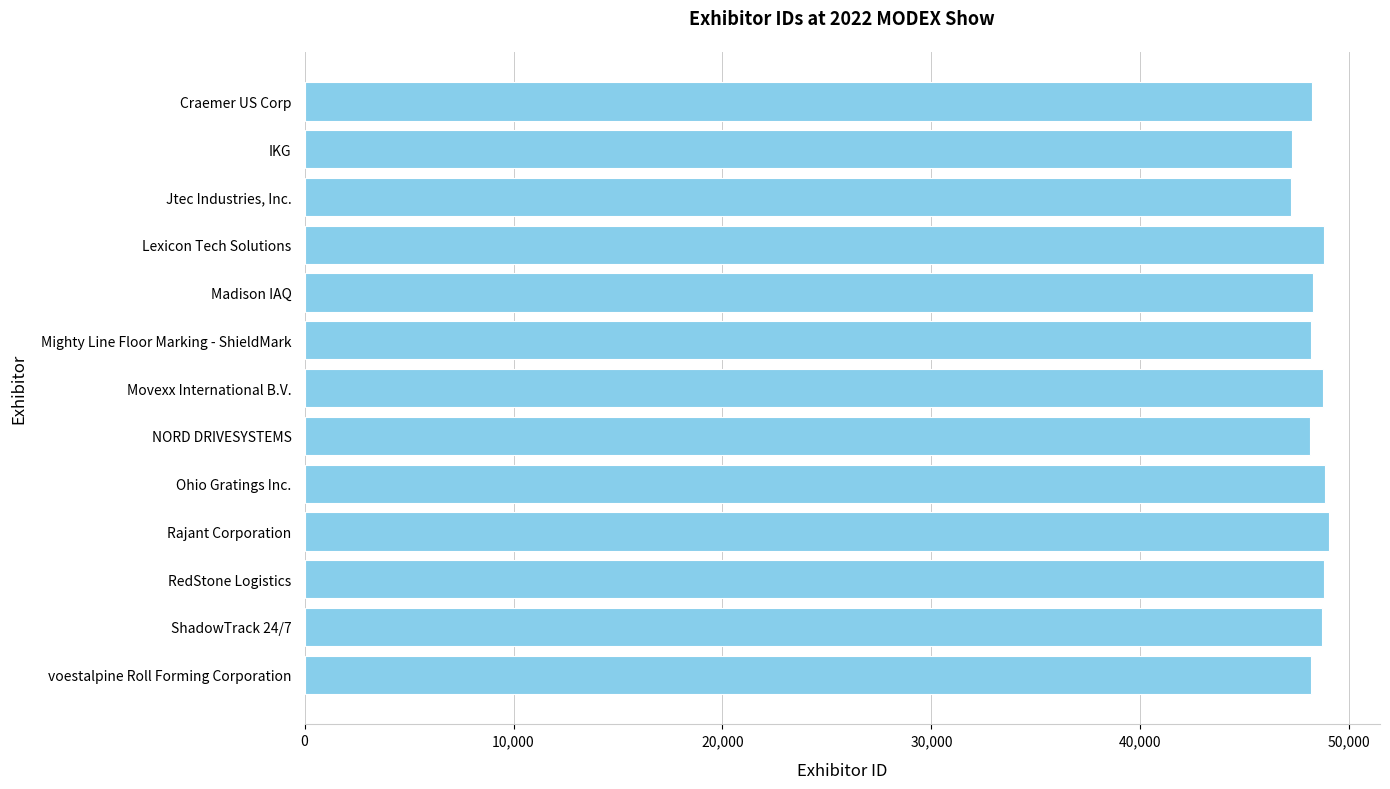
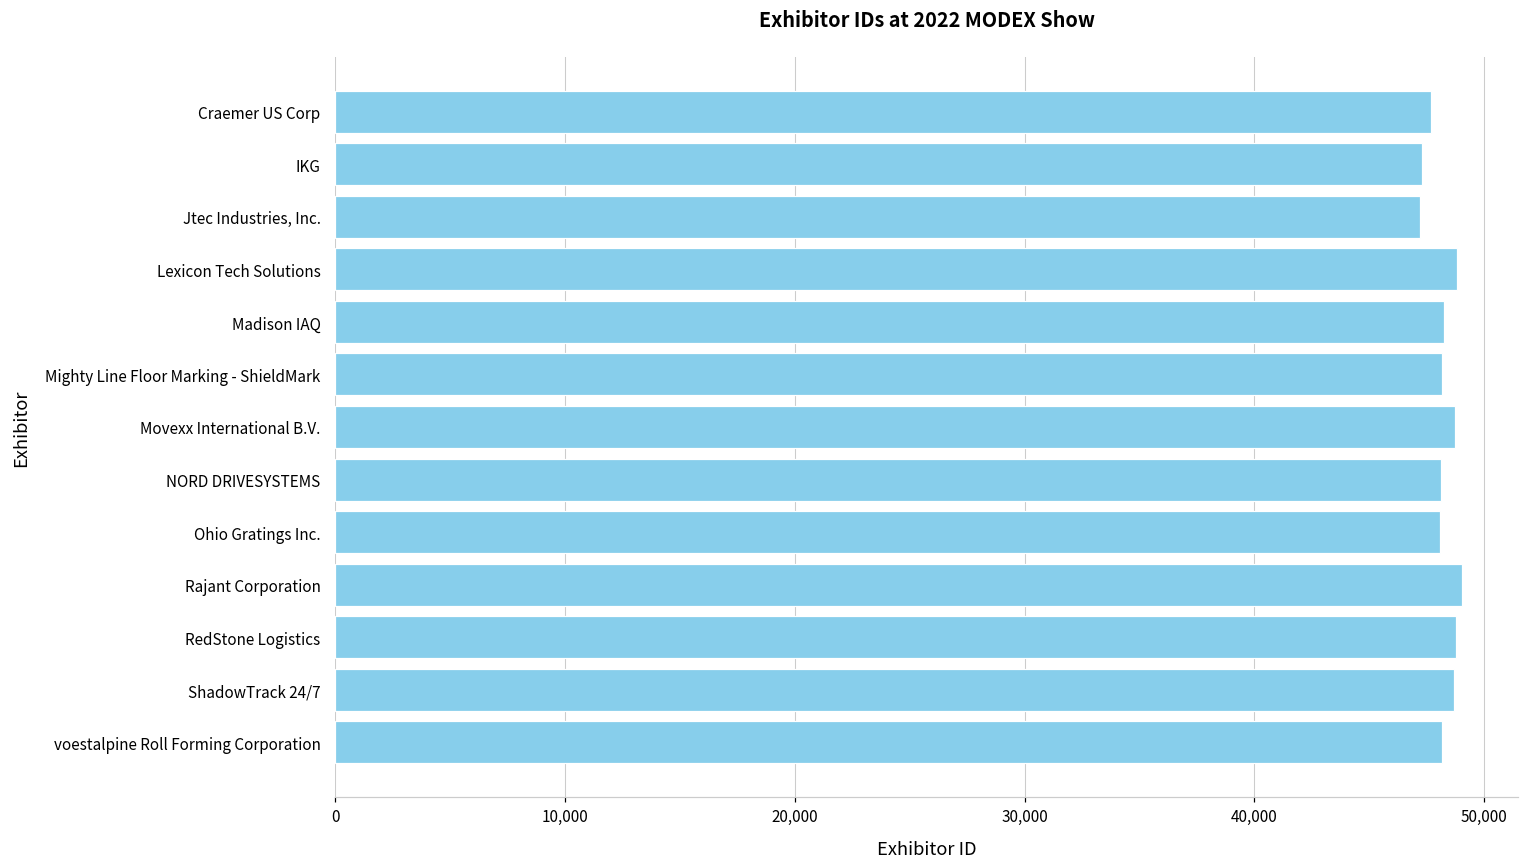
  {
-   "Craemer US Corp": "48,200",
+   "Craemer US Corp": "47,700",
    "IKG": "47,300",
    "Jtec Industries, Inc.": "47,200",
    "Lexicon Tech Solutions": "48,800",
    "Madison IAQ": "48,300",
    "Mighty Line Floor Marking - ShieldMark": "48,200",
    "Movexx International B.V.": "48,700",
    "NORD DRIVESYSTEMS": "48,100",
-   "Ohio Gratings Inc.": "48,800",
+   "Ohio Gratings Inc.": "48,100",
    "Rajant Corporation": "49,000",
    "RedStone Logistics": "48,800",
    "ShadowTrack 24/7": "48,700",
    "voestalpine Roll Forming Corporation": "48,200"
  }
